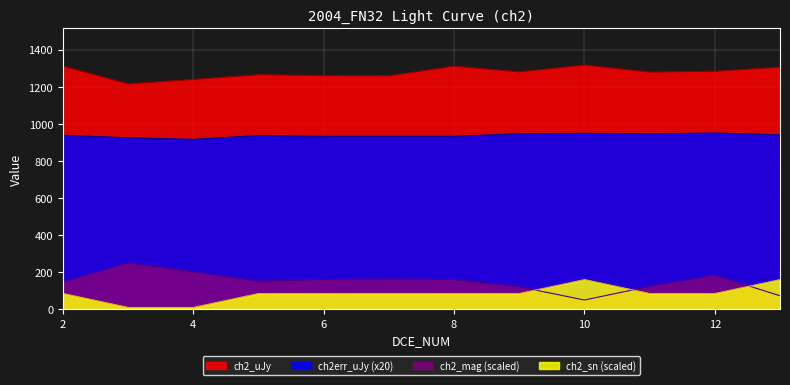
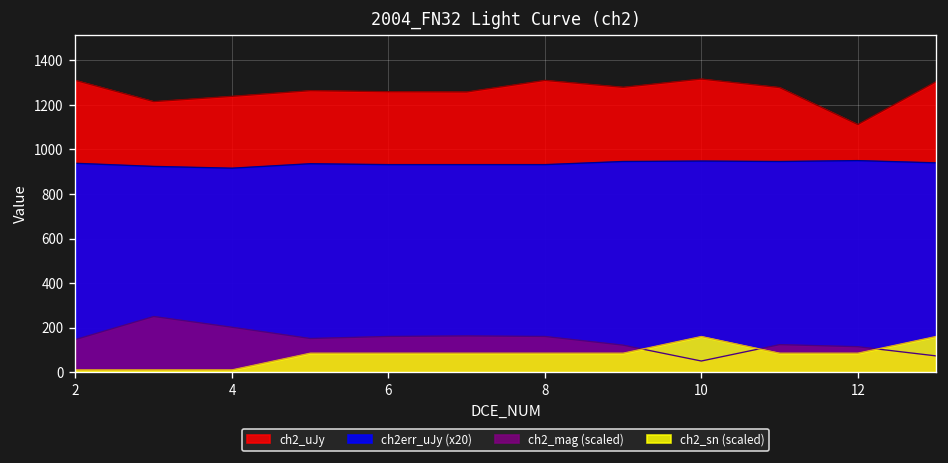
  {
    "ch2_uJy": {
      "2": 1310,
      "4": 1240,
      "6": 1260,
      "8": 1310,
      "10": 1320,
-     "12": 1280
+     "12": 1110
    },
    "ch2err_uJy (x20)": {
      "2": 940,
      "4": 920,
      "6": 930,
      "8": 930,
      "10": 950,
      "12": 950
    },
    "ch2_mag (scaled)": {
      "2": 150,
      "4": 200,
      "6": 160,
      "8": 160,
      "10": 50,
-     "12": 180
+     "12": 110
    },
    "ch2_sn (scaled)": {
-     "2": 90,
+     "2": 10,
      "4": 10,
      "6": 90,
      "8": 90,
      "10": 160,
      "12": 90
    }
  }
